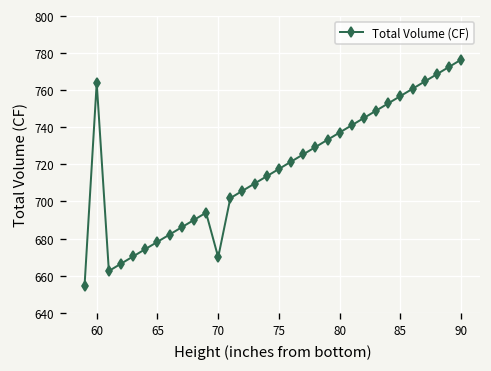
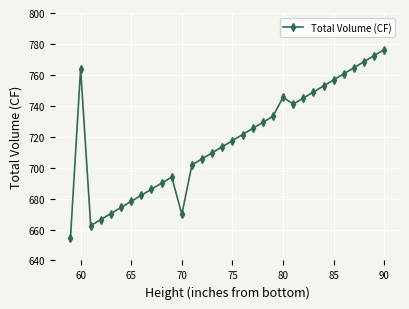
  {
    "60": 764,
    "65": 678,
    "70": 670,
    "75": 717,
-   "80": 737,
+   "80": 746,
    "85": 757,
    "90": 776
  }
